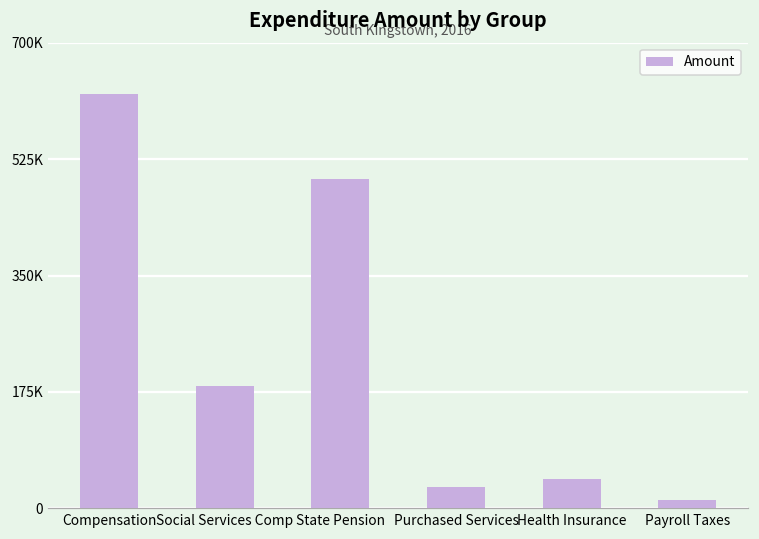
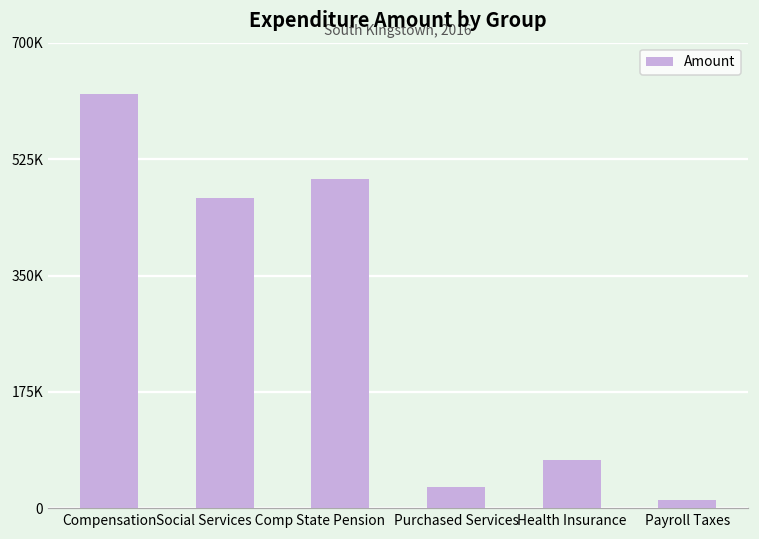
  {
    "Compensation": 620000,
-   "Social Services Comp": 180000,
+   "Social Services Comp": 470000,
    "State Pension": 500000,
    "Purchased Services": 30000,
-   "Health Insurance": 40000,
+   "Health Insurance": 70000,
    "Payroll Taxes": 10000
  }
